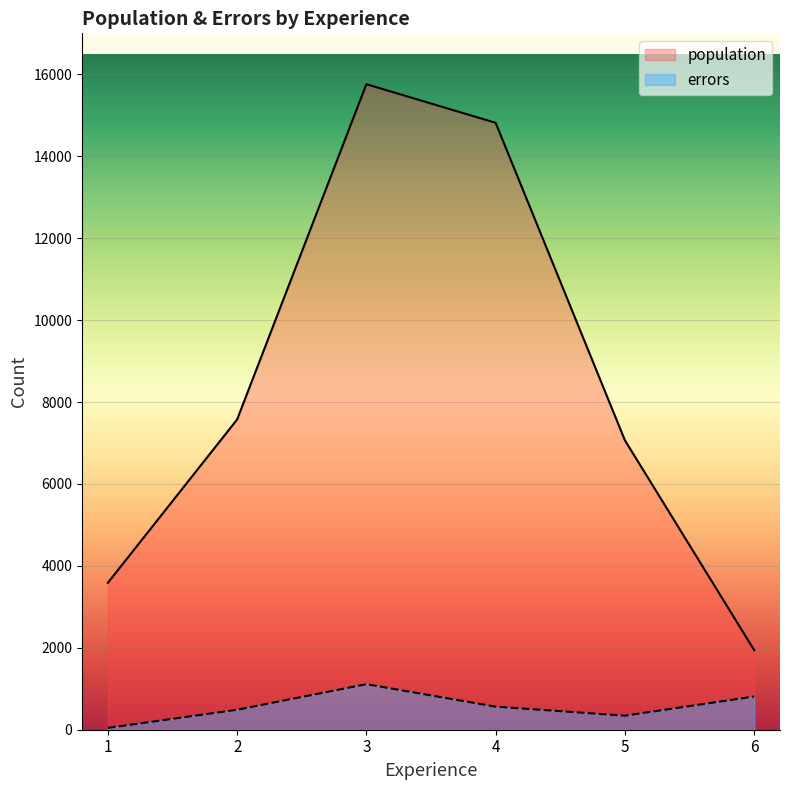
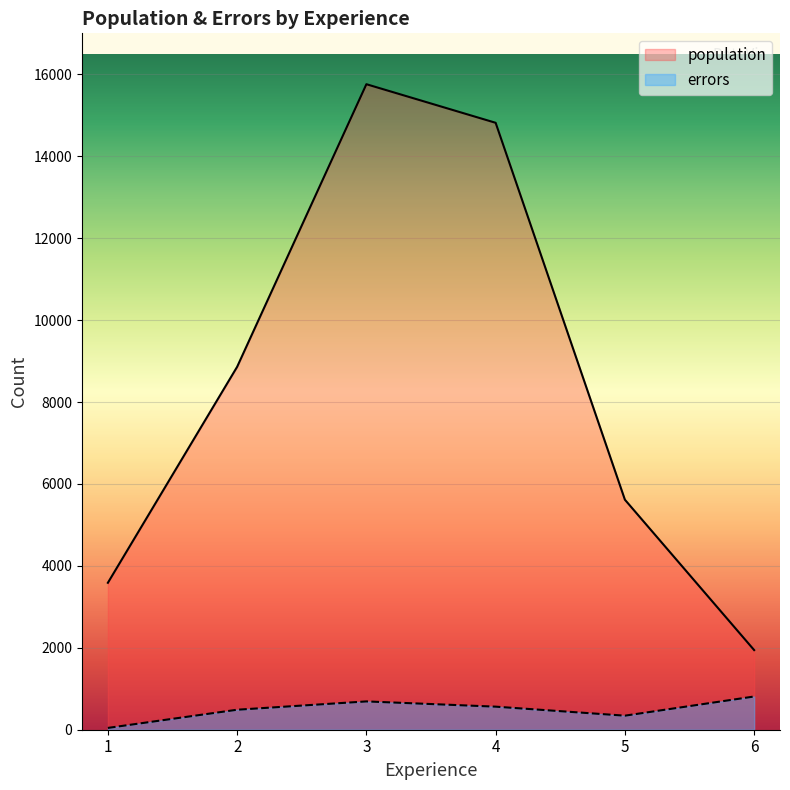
  {
    "population": {
      "1": 3600,
-     "2": 7600,
+     "2": 8900,
      "3": 15800,
      "4": 14800,
-     "5": 7100,
+     "5": 5600,
      "6": 1900
    },
    "errors": {
      "1": 0,
      "2": 500,
-     "3": 1100,
+     "3": 700,
      "4": 600,
      "5": 300,
      "6": 800
    }
  }
